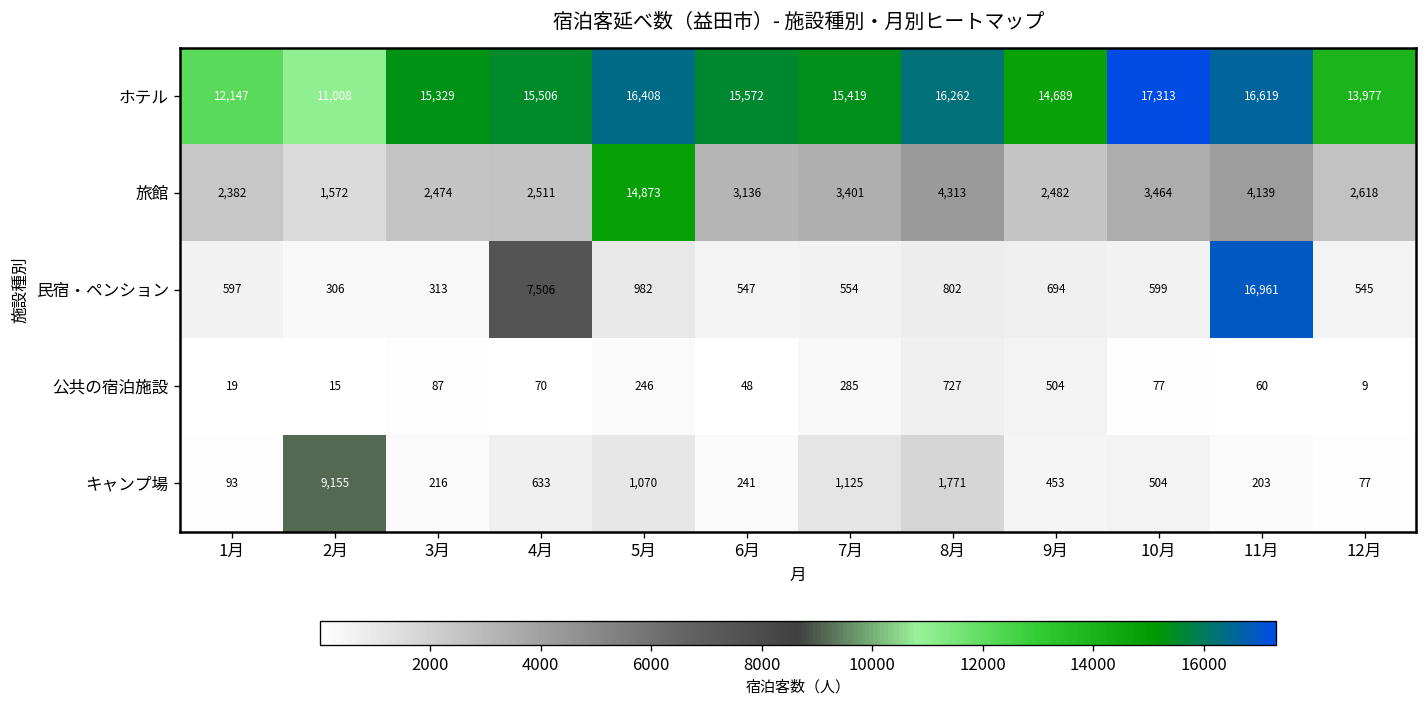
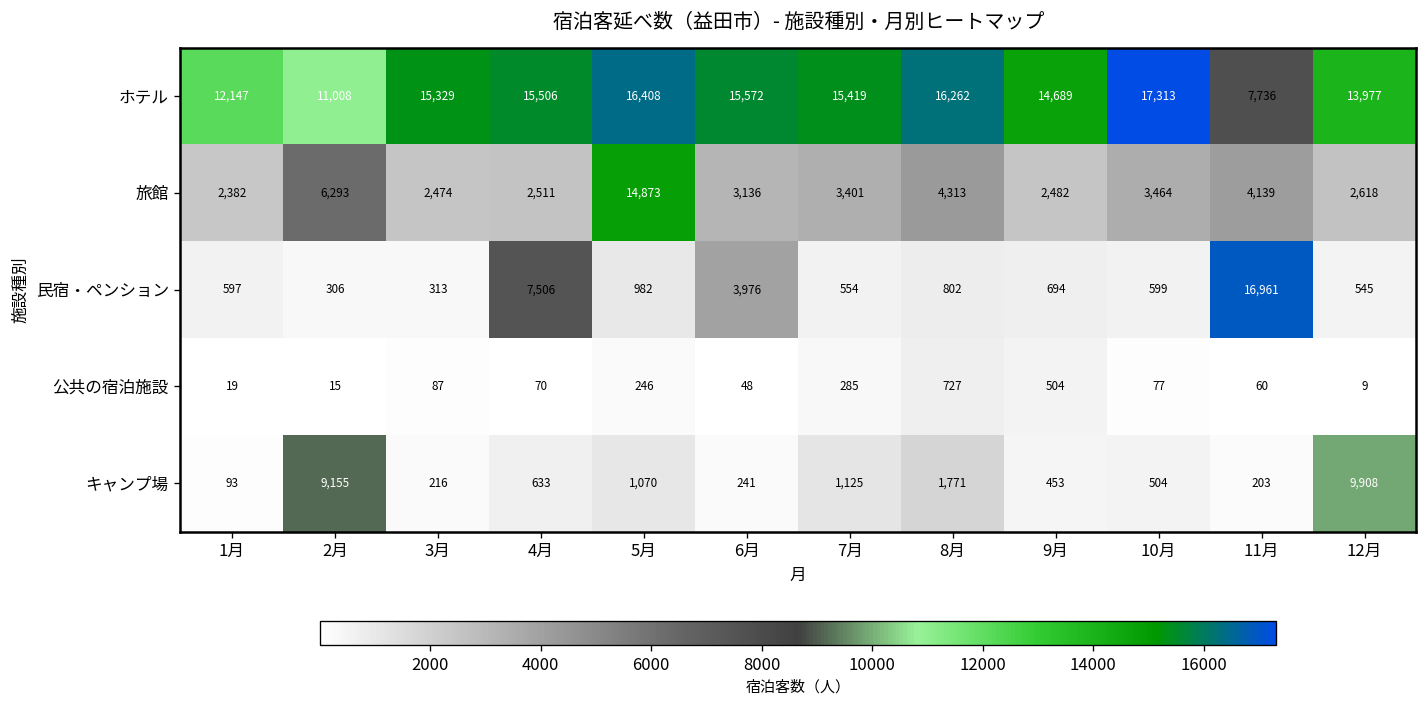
  {
    "ホテル": {
      "1月": "12,147",
      "2月": "11,008",
      "3月": "15,329",
      "4月": "15,506",
      "5月": "16,408",
      "6月": "15,572",
      "7月": "15,419",
      "8月": "16,262",
      "9月": "14,689",
      "10月": "17,313",
-     "11月": "16,619",
+     "11月": "7,736",
      "12月": "13,977"
    },
    "旅館": {
      "1月": "2,382",
-     "2月": "1,572",
+     "2月": "6,293",
      "3月": "2,474",
      "4月": "2,511",
      "5月": "14,873",
      "6月": "3,136",
      "7月": "3,401",
      "8月": "4,313",
      "9月": "2,482",
      "10月": "3,464",
      "11月": "4,139",
      "12月": "2,618"
    },
    "民宿・ペンション": {
      "1月": "597",
      "2月": "306",
      "3月": "313",
      "4月": "7,506",
      "5月": "982",
-     "6月": "547",
+     "6月": "3,976",
      "7月": "554",
      "8月": "802",
      "9月": "694",
      "10月": "599",
      "11月": "16,961",
      "12月": "545"
    },
    "公共の宿泊施設": {
      "1月": "19",
      "2月": "15",
      "3月": "87",
      "4月": "70",
      "5月": "246",
      "6月": "48",
      "7月": "285",
      "8月": "727",
      "9月": "504",
      "10月": "77",
      "11月": "60",
      "12月": "9"
    },
    "キャンプ場": {
      "1月": "93",
      "2月": "9,155",
      "3月": "216",
      "4月": "633",
      "5月": "1,070",
      "6月": "241",
      "7月": "1,125",
      "8月": "1,771",
      "9月": "453",
      "10月": "504",
      "11月": "203",
-     "12月": "77"
+     "12月": "9,908"
    }
  }
